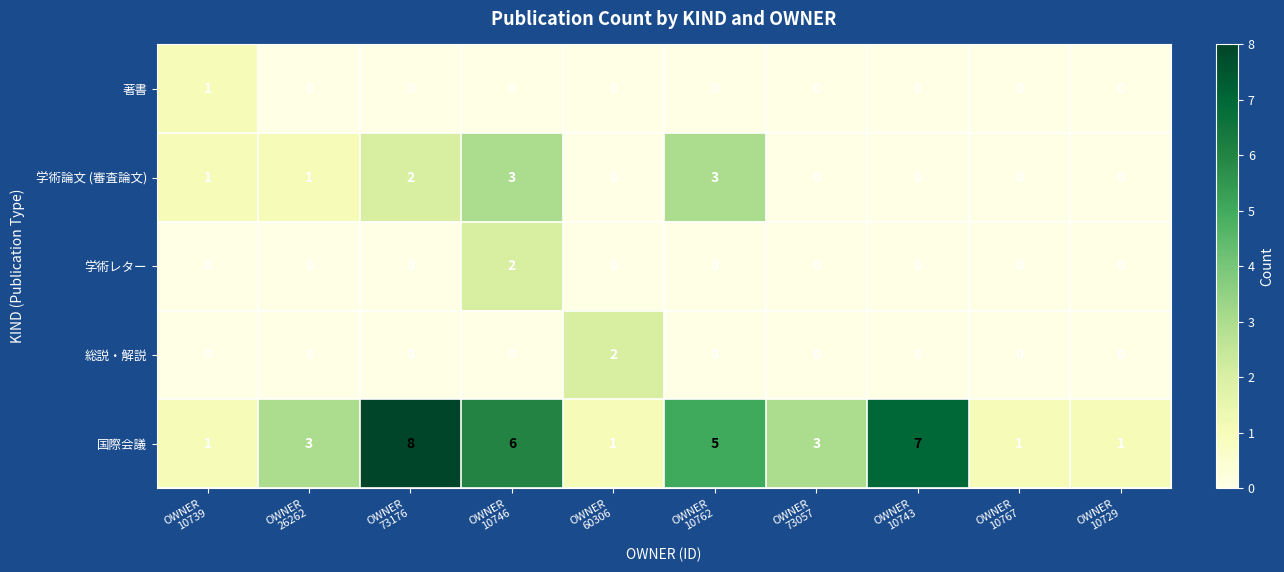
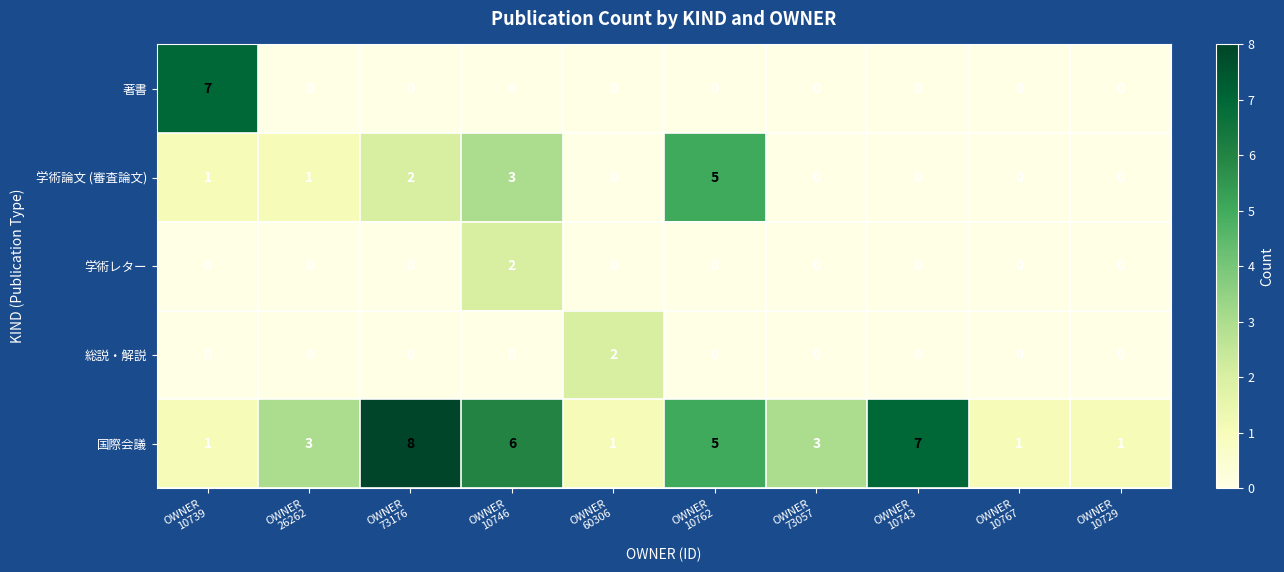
  {
    "著書": {
-     "OWNER 10739": 1
+     "OWNER 10739": 7
    },
    "学術論文 (審査論文)": {
      "OWNER 10739": 1,
      "OWNER 26262": 1,
      "OWNER 73176": 2,
      "OWNER 10746": 3,
-     "OWNER 10762": 3
+     "OWNER 10762": 5
    },
    "学術レター": {
      "OWNER 10746": 2
    },
    "総説・解説": {
      "OWNER 60306": 2
    },
    "国際会議": {
      "OWNER 10739": 1,
      "OWNER 26262": 3,
      "OWNER 73176": 8,
      "OWNER 10746": 6,
      "OWNER 60306": 1,
      "OWNER 10762": 5,
      "OWNER 73057": 3,
      "OWNER 10743": 7,
      "OWNER 10767": 1,
      "OWNER 10729": 1
    }
  }
